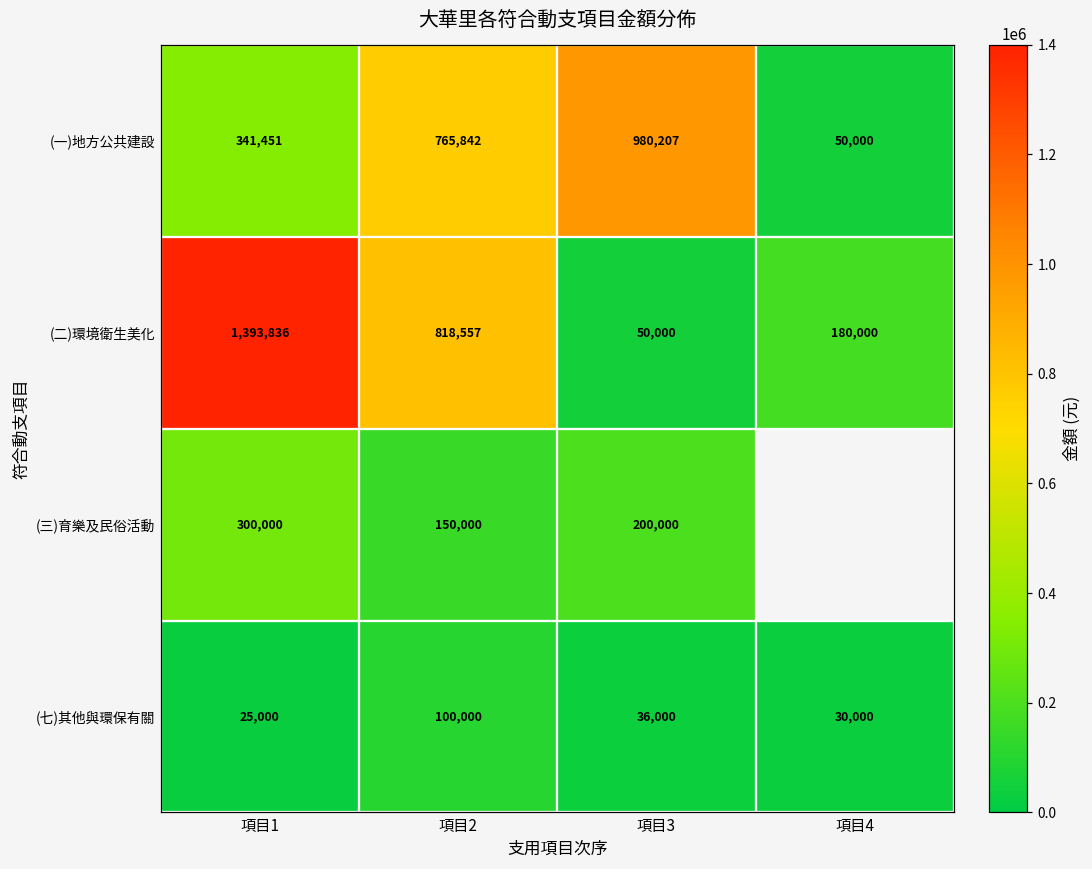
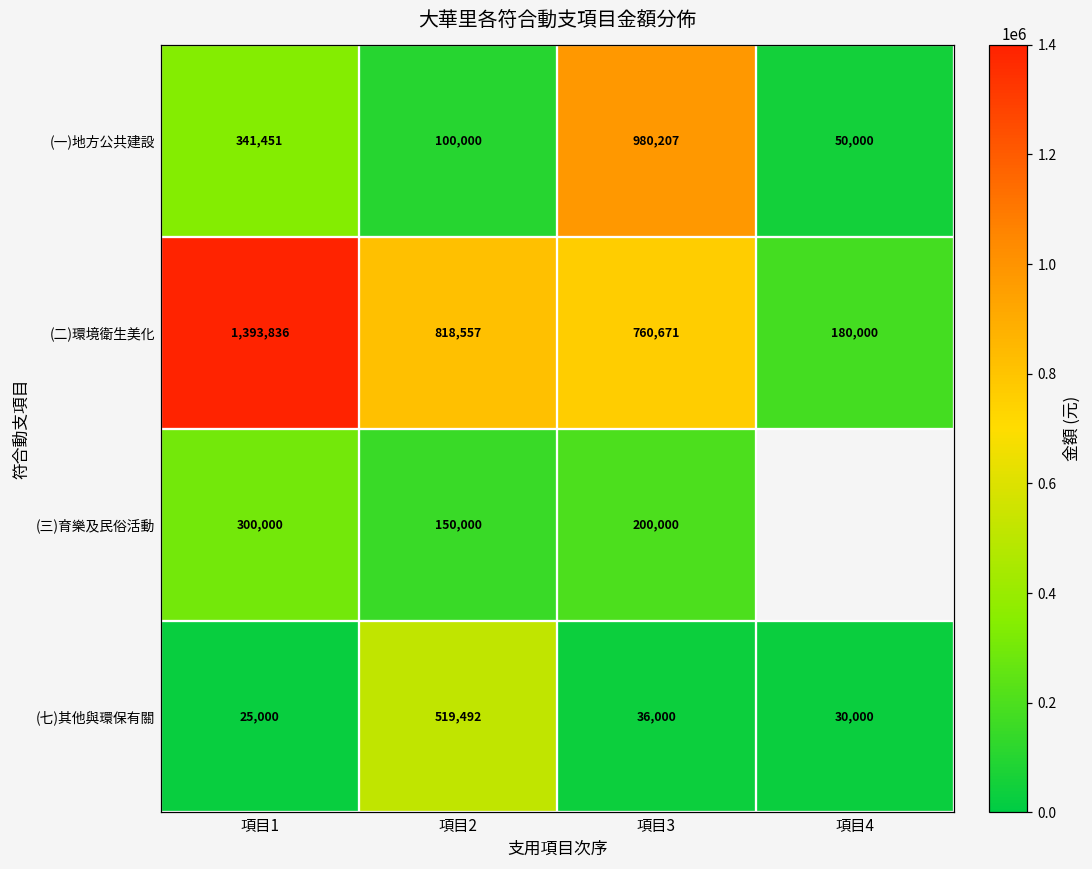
  {
    "(一)地方公共建設": {
      "項目1": "341,451",
-     "項目2": "765,842",
+     "項目2": "100,000",
      "項目3": "980,207",
      "項目4": "50,000"
    },
    "(二)環境衛生美化": {
      "項目1": "1,393,836",
      "項目2": "818,557",
-     "項目3": "50,000",
+     "項目3": "760,671",
      "項目4": "180,000"
    },
    "(三)育樂及民俗活動": {
      "項目1": "300,000",
      "項目2": "150,000",
      "項目3": "200,000"
    },
    "(七)其他與環保有關": {
      "項目1": "25,000",
-     "項目2": "100,000",
+     "項目2": "519,492",
      "項目3": "36,000",
      "項目4": "30,000"
    }
  }
